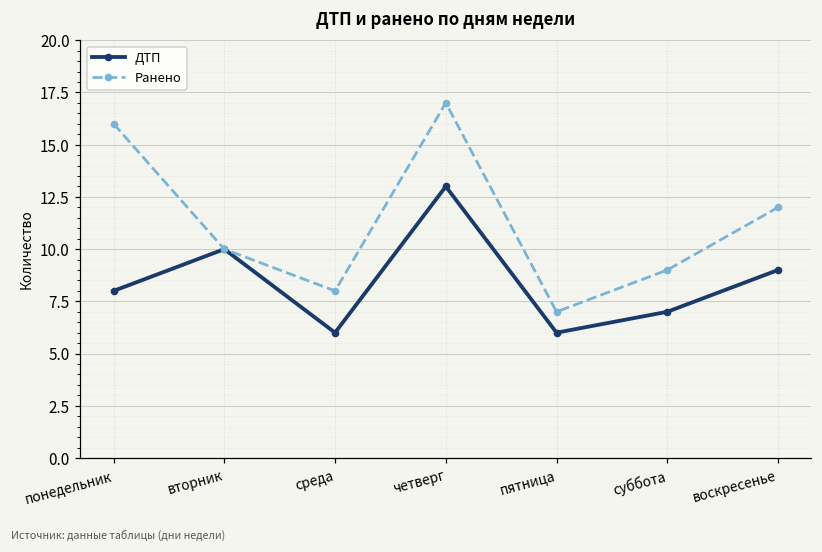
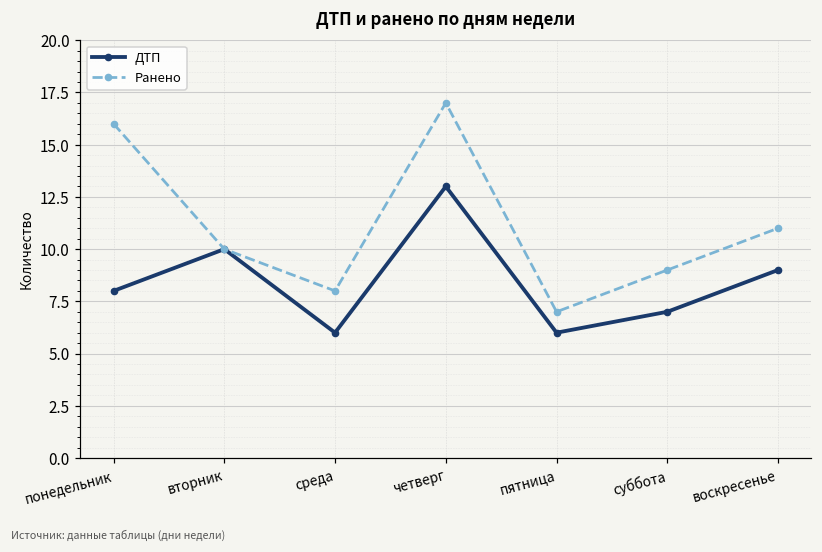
  {
    "ДТП": {
      "понедельник": 8,
      "среда": 6,
      "четверг": 13,
      "пятница": 6,
      "суббота": 7,
      "воскресенье": 9
    },
    "Ранено": {
      "понедельник": 16,
      "среда": 8,
      "четверг": 17,
      "пятница": 7,
      "суббота": 9,
-     "воскресенье": 12
+     "воскресенье": 11
    }
  }
